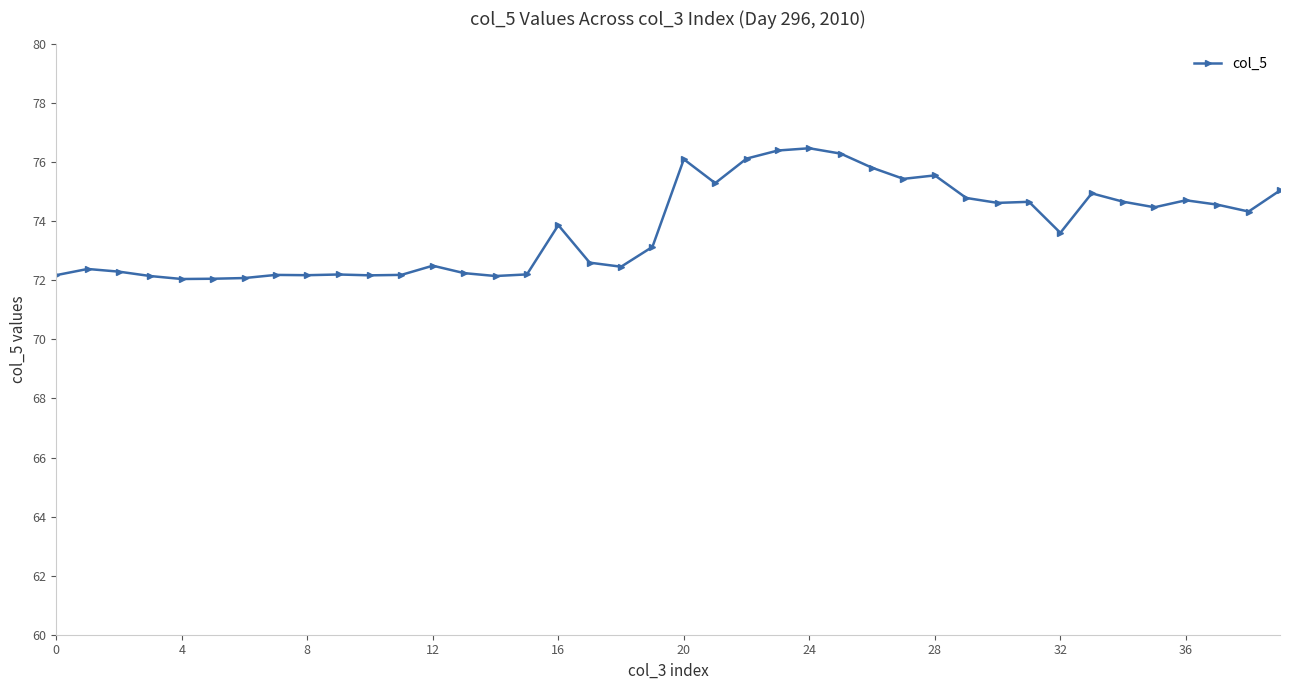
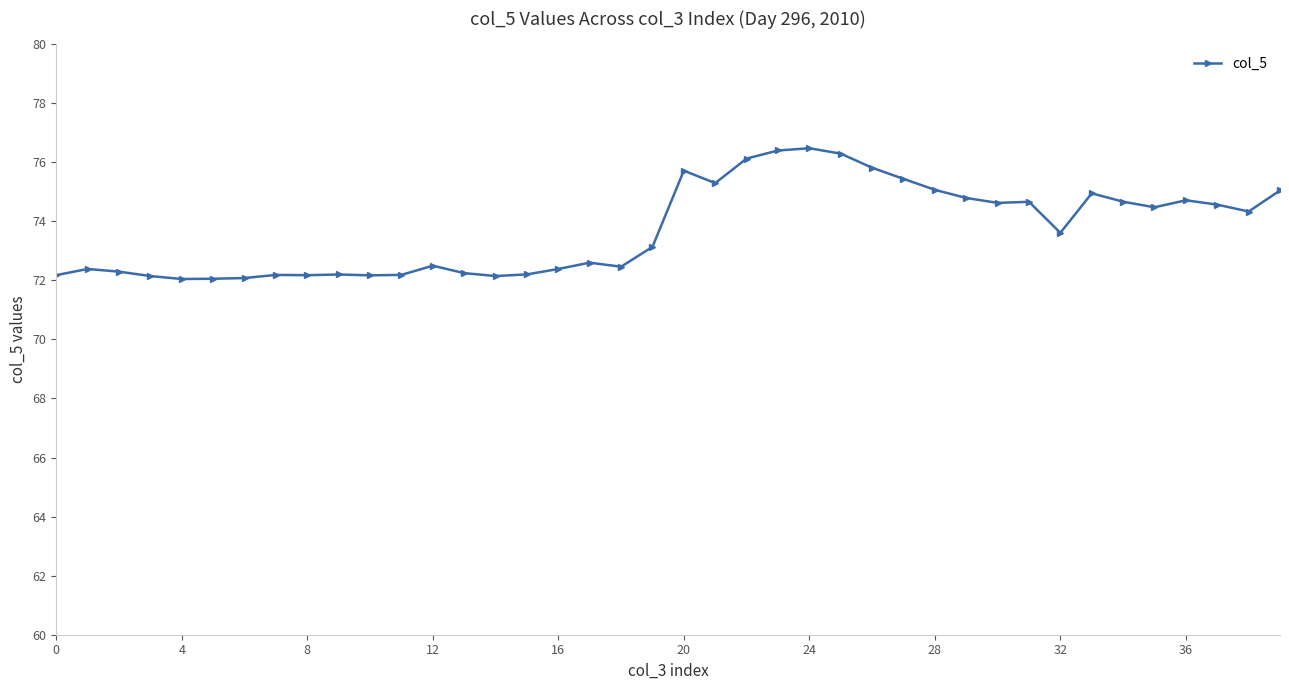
  {
    "0": 72.2,
    "4": 72.0,
    "8": 72.2,
    "12": 72.5,
-   "16": 73.9,
-   "20": 76.1,
+   "16": 72.4,
+   "20": 75.7,
    "24": 76.5,
-   "28": 75.6,
+   "28": 75.1,
    "32": 73.6,
    "36": 74.7
  }
